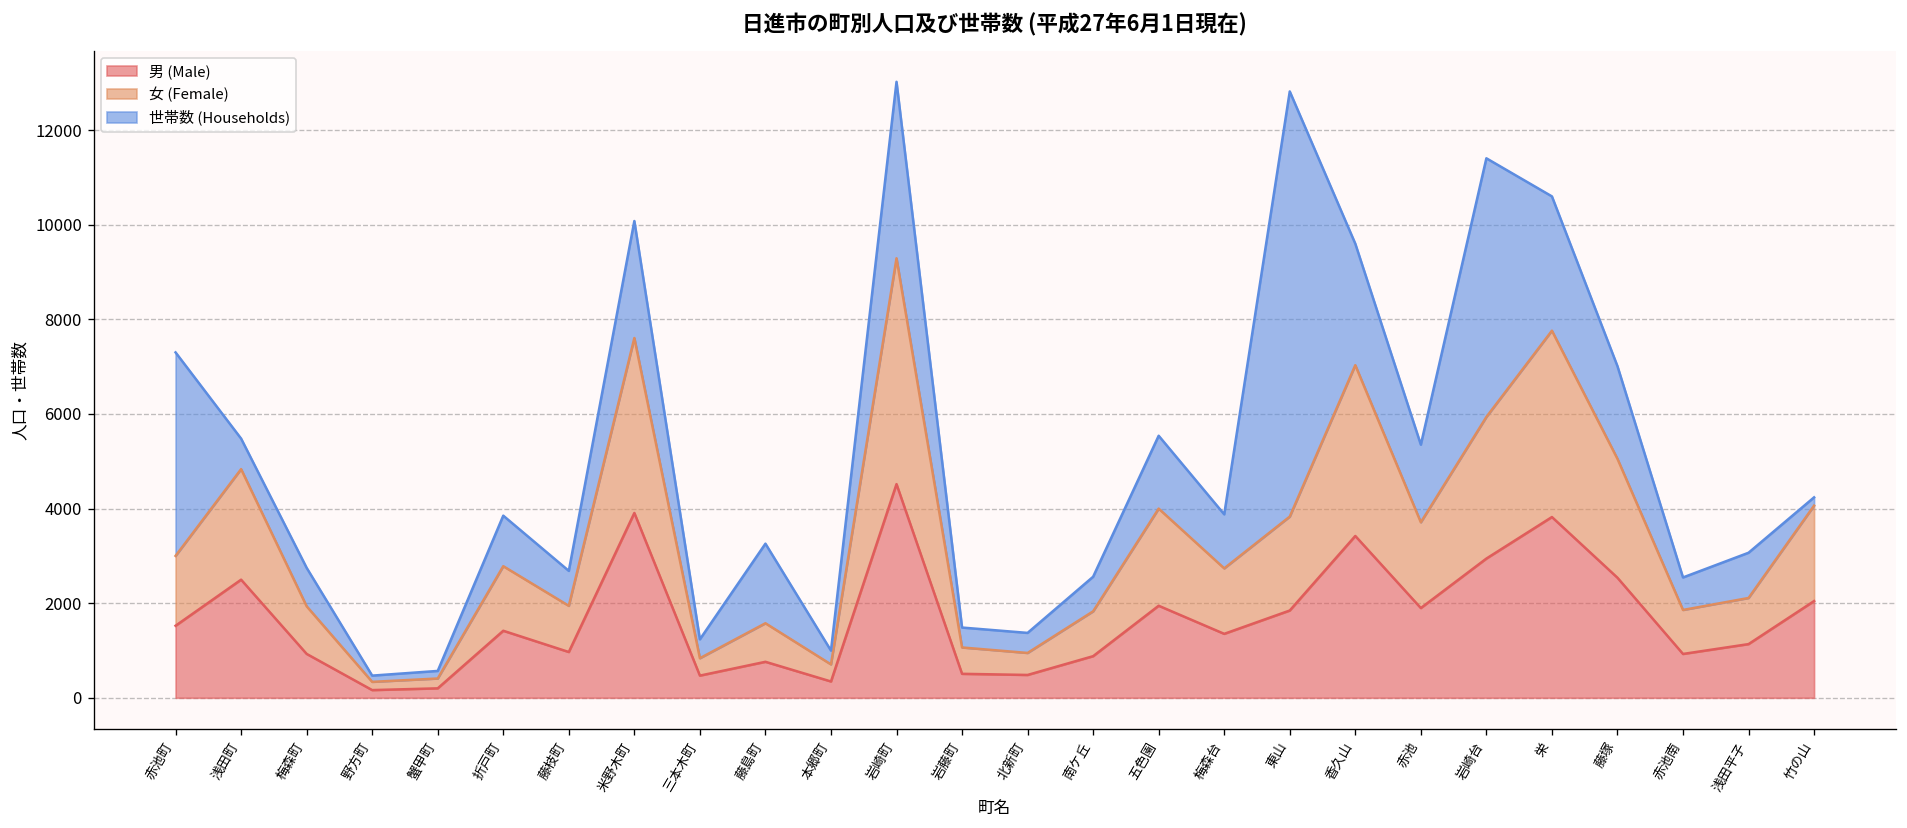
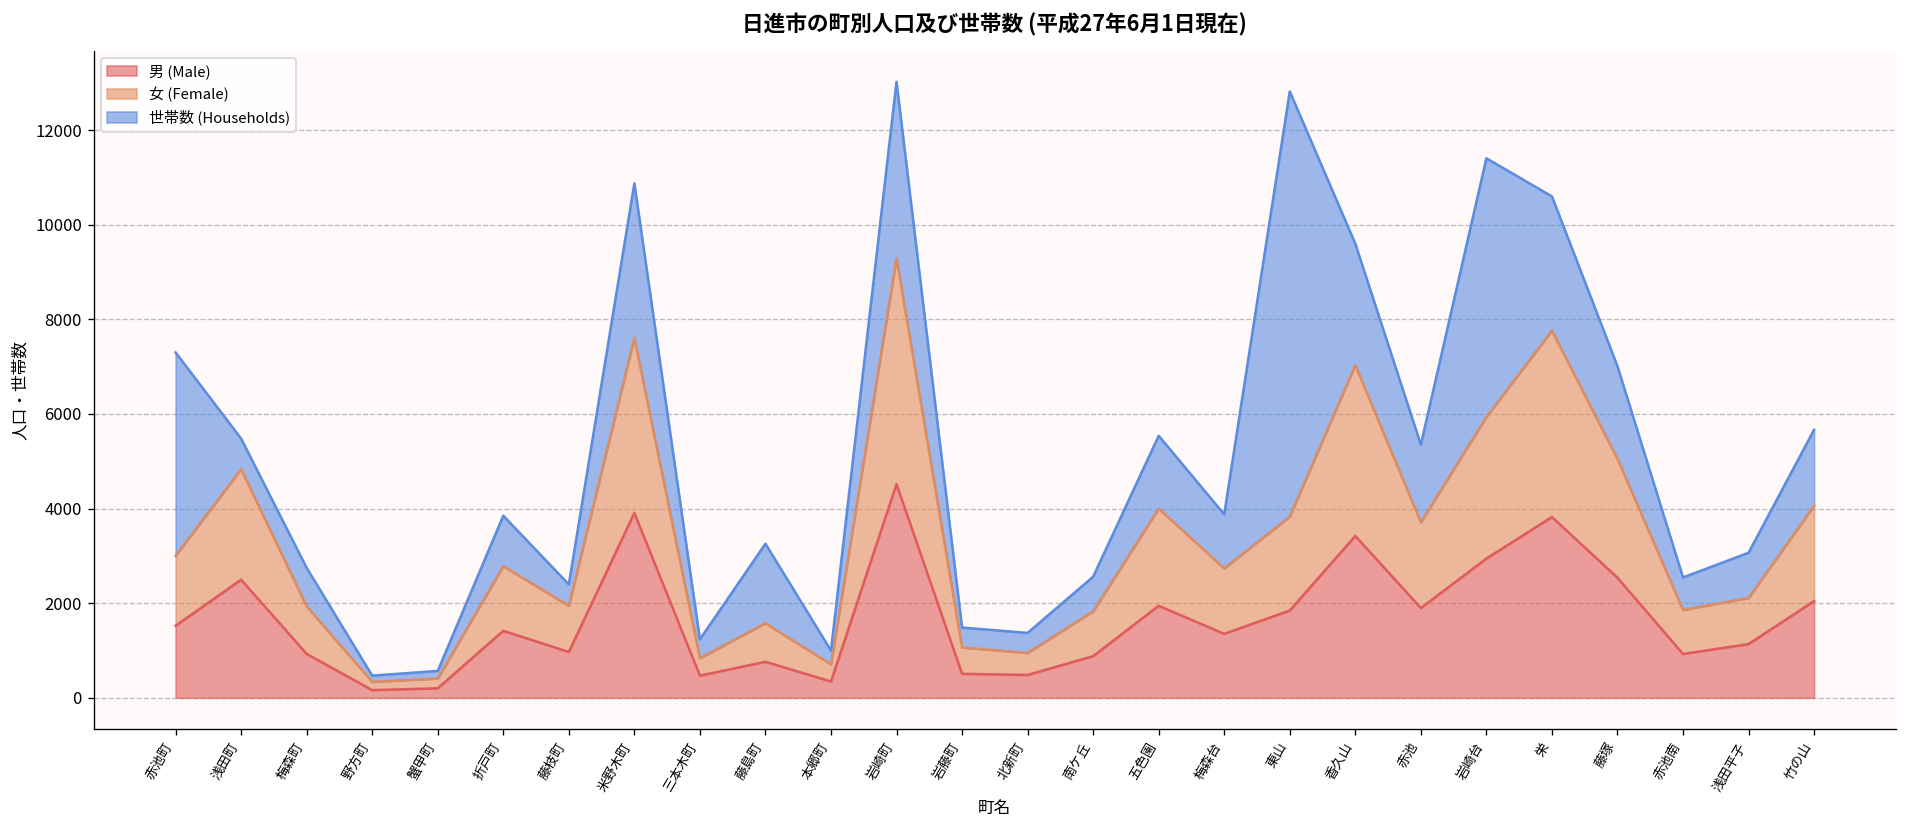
  {
    "世帯数 (Households)": {
      "赤池町": 4300,
      "浅田町": 600,
      "梅森町": 800,
      "野方町": 100,
      "蟹甲町": 200,
      "折戸町": 1100,
-     "藤枝町": 700,
-     "米野木町": 2500,
+     "藤枝町": 500,
+     "米野木町": 3300,
      "三本木町": 400,
      "藤島町": 1700,
      "本郷町": 300,
      "岩崎町": 3700,
      "岩藤町": 400,
      "北新町": 400,
      "南ケ丘": 700,
      "五色園": 1500,
      "梅森台": 1100,
      "東山": 9000,
      "香久山": 2600,
      "赤池": 1600,
      "岩崎台": 5500,
      "栄": 2800,
      "藤塚": 2000,
      "赤池南": 700,
      "浅田平子": 1000,
-     "竹の山": 200
+     "竹の山": 1600
    }
  }
